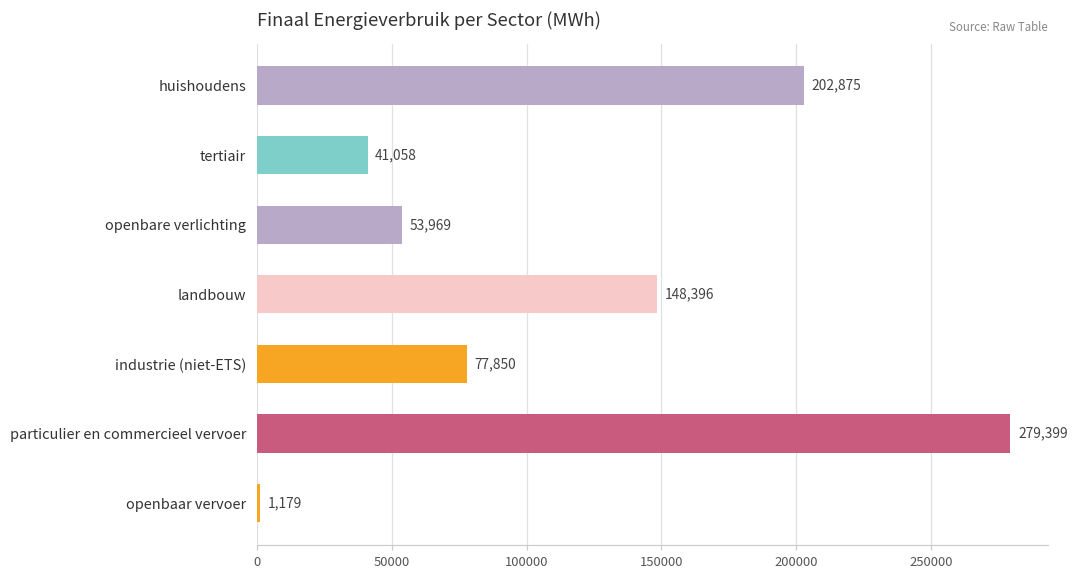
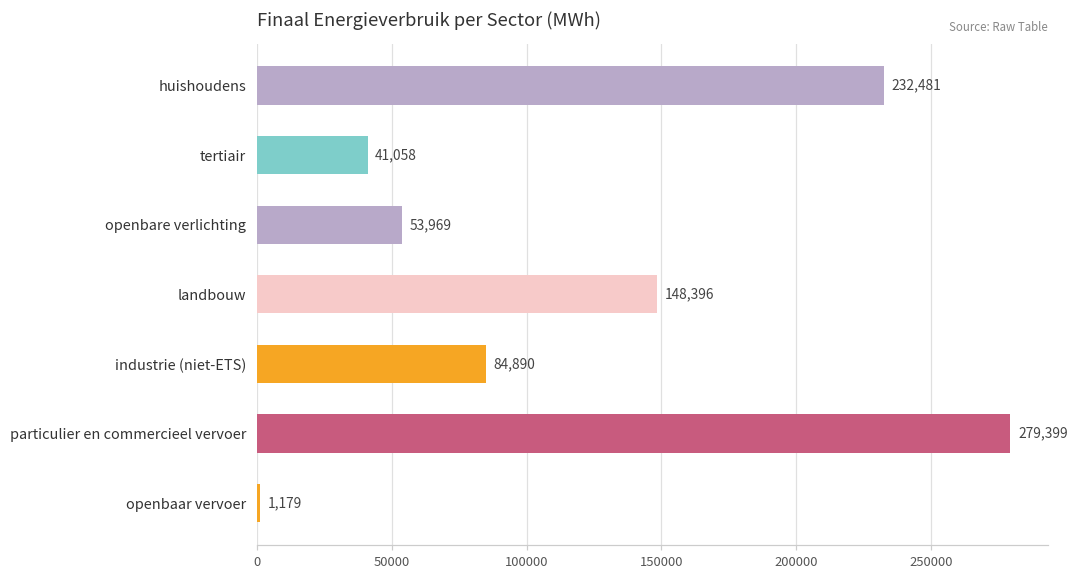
  {
-   "huishoudens": "202,875",
+   "huishoudens": "232,481",
    "tertiair": "41,058",
    "openbare verlichting": "53,969",
    "landbouw": "148,396",
-   "industrie (niet-ETS)": "77,850",
+   "industrie (niet-ETS)": "84,890",
    "particulier en commercieel vervoer": "279,399",
    "openbaar vervoer": "1,179"
  }
